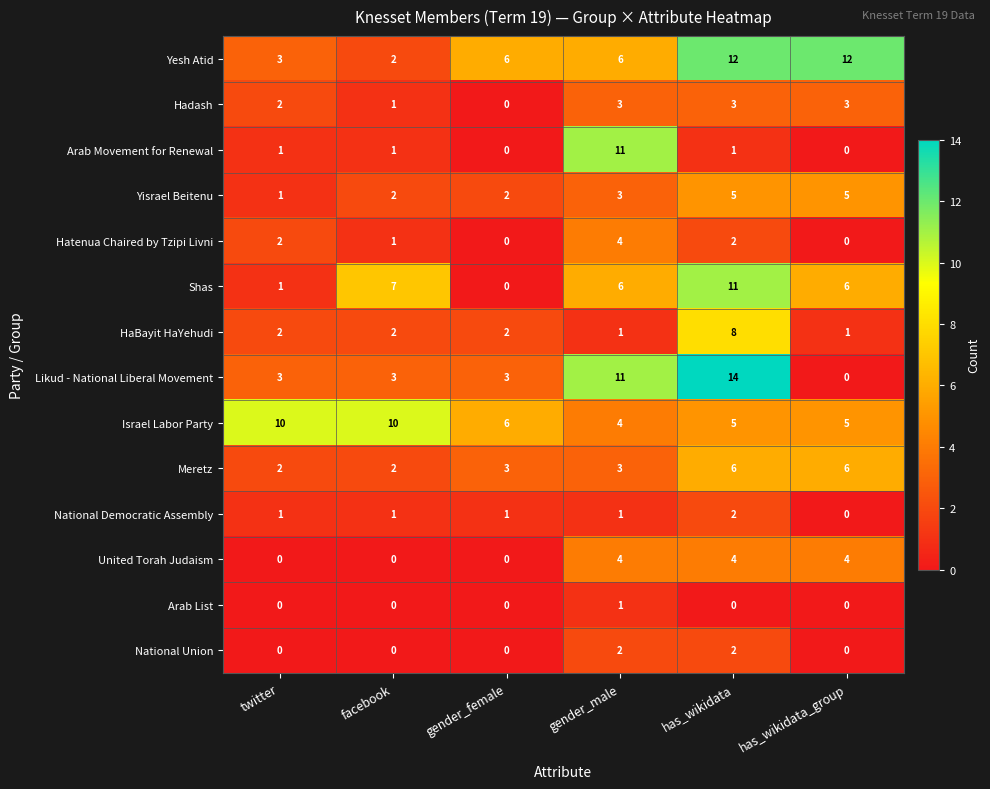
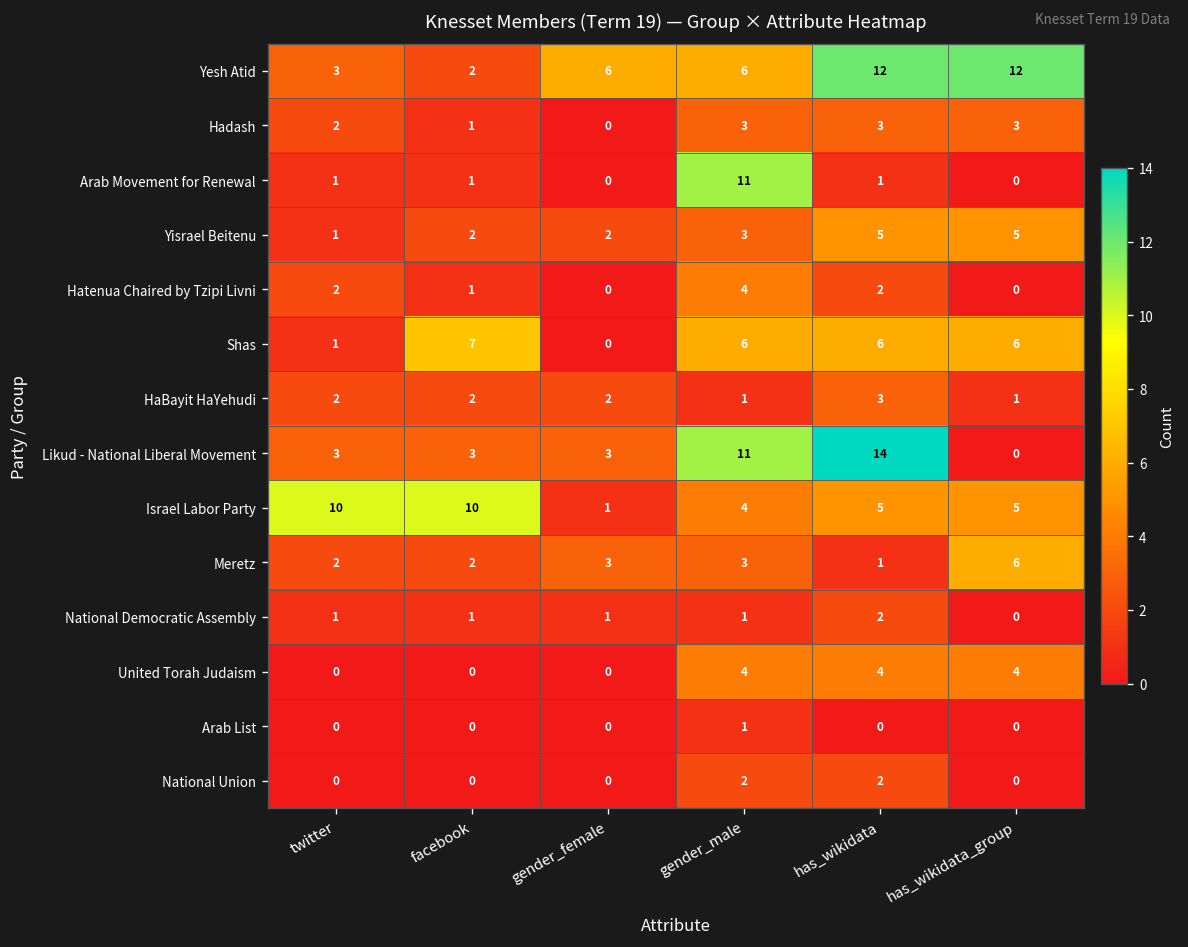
  {
    "Yesh Atid": {
      "twitter": 3,
      "facebook": 2,
      "gender_female": 6,
      "gender_male": 6,
      "has_wikidata": 12,
      "has_wikidata_group": 12
    },
    "Hadash": {
      "twitter": 2,
      "facebook": 1,
      "gender_female": 0,
      "gender_male": 3,
      "has_wikidata": 3,
      "has_wikidata_group": 3
    },
    "Arab Movement for Renewal": {
      "twitter": 1,
      "facebook": 1,
      "gender_female": 0,
      "gender_male": 11,
      "has_wikidata": 1,
      "has_wikidata_group": 0
    },
    "Yisrael Beitenu": {
      "twitter": 1,
      "facebook": 2,
      "gender_female": 2,
      "gender_male": 3,
      "has_wikidata": 5,
      "has_wikidata_group": 5
    },
    "Hatenua Chaired by Tzipi Livni": {
      "twitter": 2,
      "facebook": 1,
      "gender_female": 0,
      "gender_male": 4,
      "has_wikidata": 2,
      "has_wikidata_group": 0
    },
    "Shas": {
      "twitter": 1,
      "facebook": 7,
      "gender_female": 0,
      "gender_male": 6,
-     "has_wikidata": 11,
+     "has_wikidata": 6,
      "has_wikidata_group": 6
    },
    "HaBayit HaYehudi": {
      "twitter": 2,
      "facebook": 2,
      "gender_female": 2,
      "gender_male": 1,
-     "has_wikidata": 8,
+     "has_wikidata": 3,
      "has_wikidata_group": 1
    },
    "Likud - National Liberal Movement": {
      "twitter": 3,
      "facebook": 3,
      "gender_female": 3,
      "gender_male": 11,
      "has_wikidata": 14,
      "has_wikidata_group": 0
    },
    "Israel Labor Party": {
      "twitter": 10,
      "facebook": 10,
-     "gender_female": 6,
+     "gender_female": 1,
      "gender_male": 4,
      "has_wikidata": 5,
      "has_wikidata_group": 5
    },
    "Meretz": {
      "twitter": 2,
      "facebook": 2,
      "gender_female": 3,
      "gender_male": 3,
-     "has_wikidata": 6,
+     "has_wikidata": 1,
      "has_wikidata_group": 6
    },
    "National Democratic Assembly": {
      "twitter": 1,
      "facebook": 1,
      "gender_female": 1,
      "gender_male": 1,
      "has_wikidata": 2,
      "has_wikidata_group": 0
    },
    "United Torah Judaism": {
      "twitter": 0,
      "facebook": 0,
      "gender_female": 0,
      "gender_male": 4,
      "has_wikidata": 4,
      "has_wikidata_group": 4
    },
    "Arab List": {
      "twitter": 0,
      "facebook": 0,
      "gender_female": 0,
      "gender_male": 1,
      "has_wikidata": 0,
      "has_wikidata_group": 0
    },
    "National Union": {
      "twitter": 0,
      "facebook": 0,
      "gender_female": 0,
      "gender_male": 2,
      "has_wikidata": 2,
      "has_wikidata_group": 0
    }
  }
